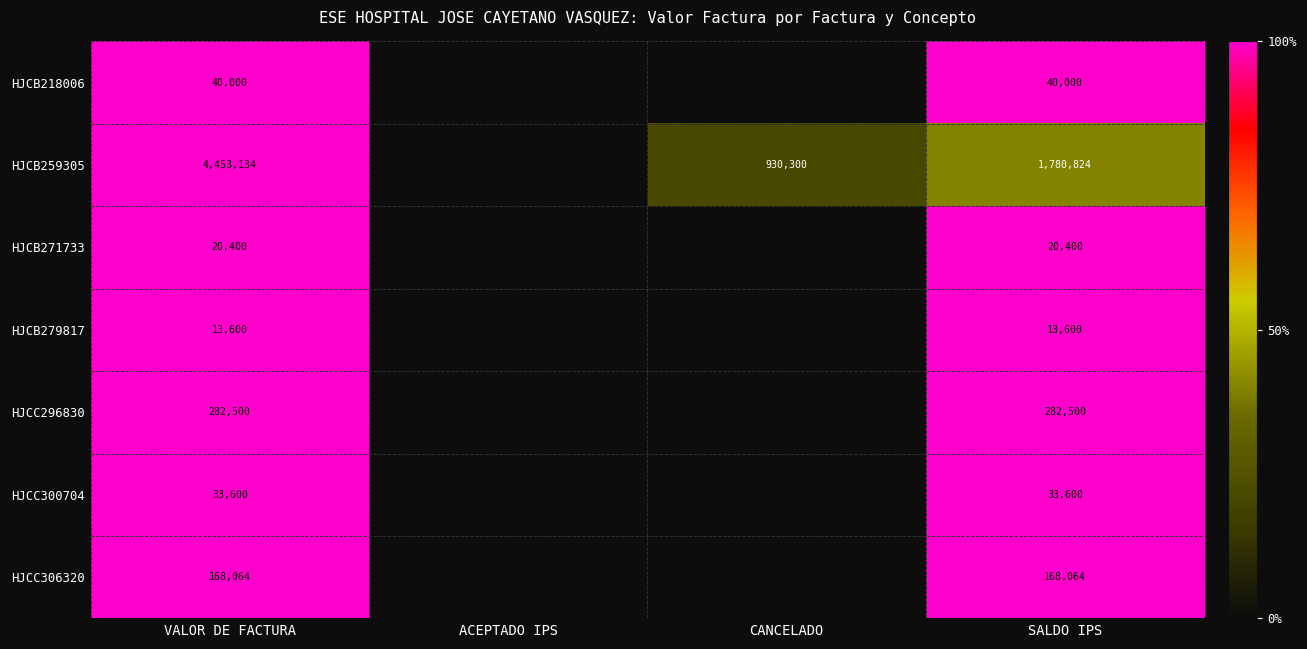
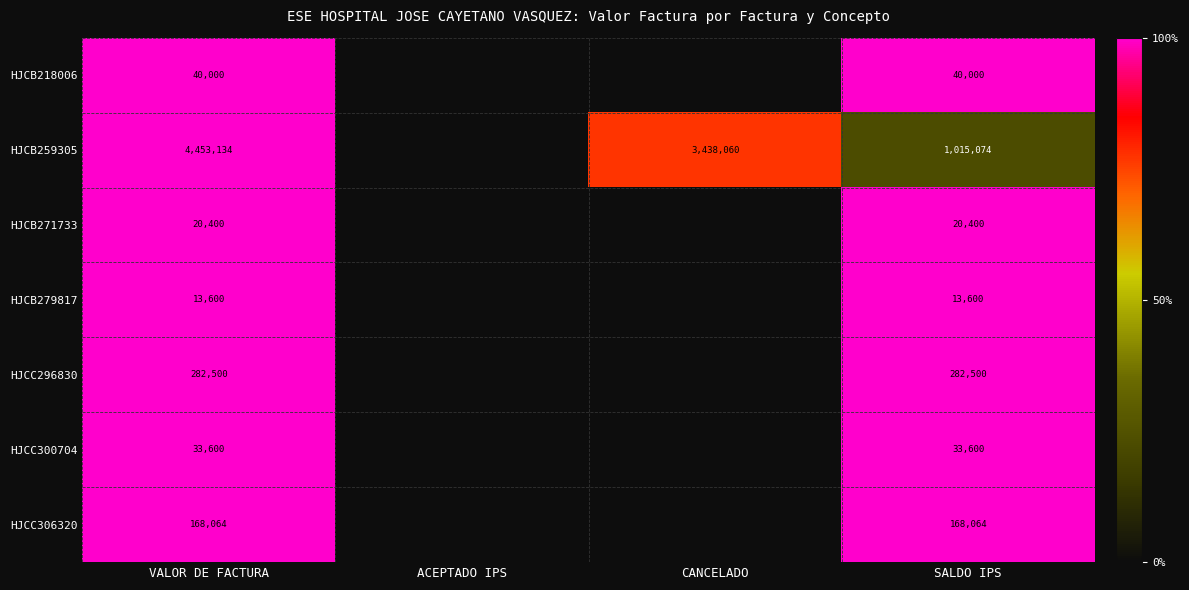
  {
    "HJCB218006": {
      "VALOR DE FACTURA": "40,000",
      "SALDO IPS": "40,000"
    },
    "HJCB259305": {
      "VALOR DE FACTURA": "4,453,134",
-     "CANCELADO": "930,300",
-     "SALDO IPS": "1,780,824"
+     "CANCELADO": "3,438,060",
+     "SALDO IPS": "1,015,074"
    },
    "HJCB271733": {
      "VALOR DE FACTURA": "20,400",
      "SALDO IPS": "20,400"
    },
    "HJCB279817": {
      "VALOR DE FACTURA": "13,600",
      "SALDO IPS": "13,600"
    },
    "HJCC296830": {
      "VALOR DE FACTURA": "282,500",
      "SALDO IPS": "282,500"
    },
    "HJCC300704": {
      "VALOR DE FACTURA": "33,600",
      "SALDO IPS": "33,600"
    },
    "HJCC306320": {
      "VALOR DE FACTURA": "168,064",
      "SALDO IPS": "168,064"
    }
  }
